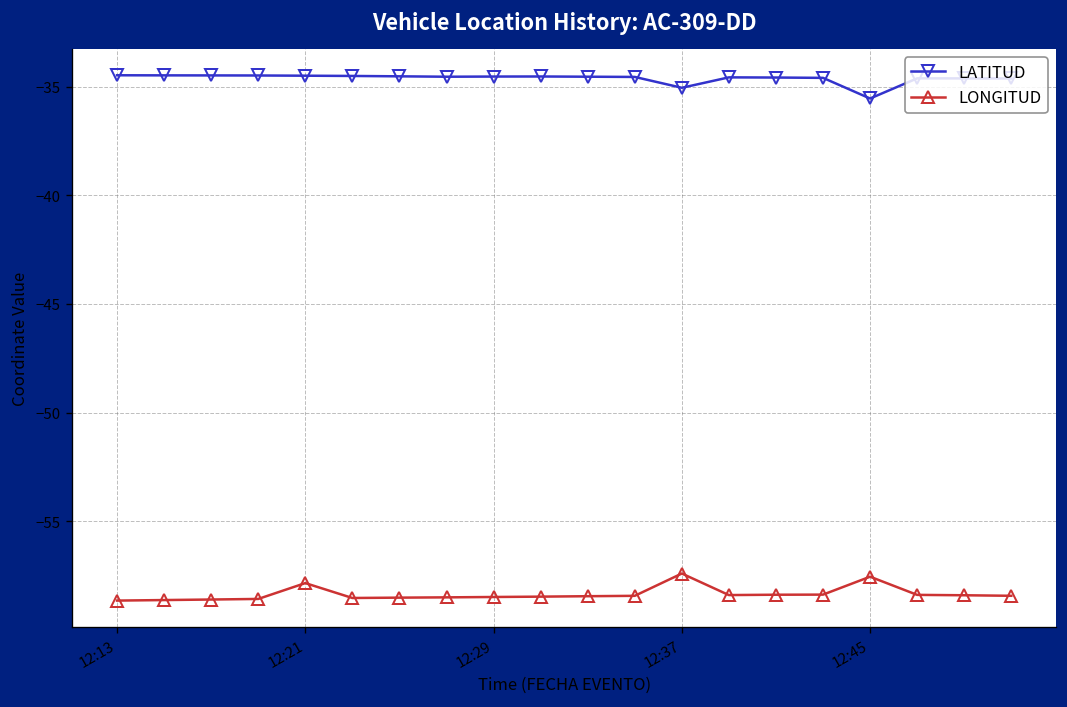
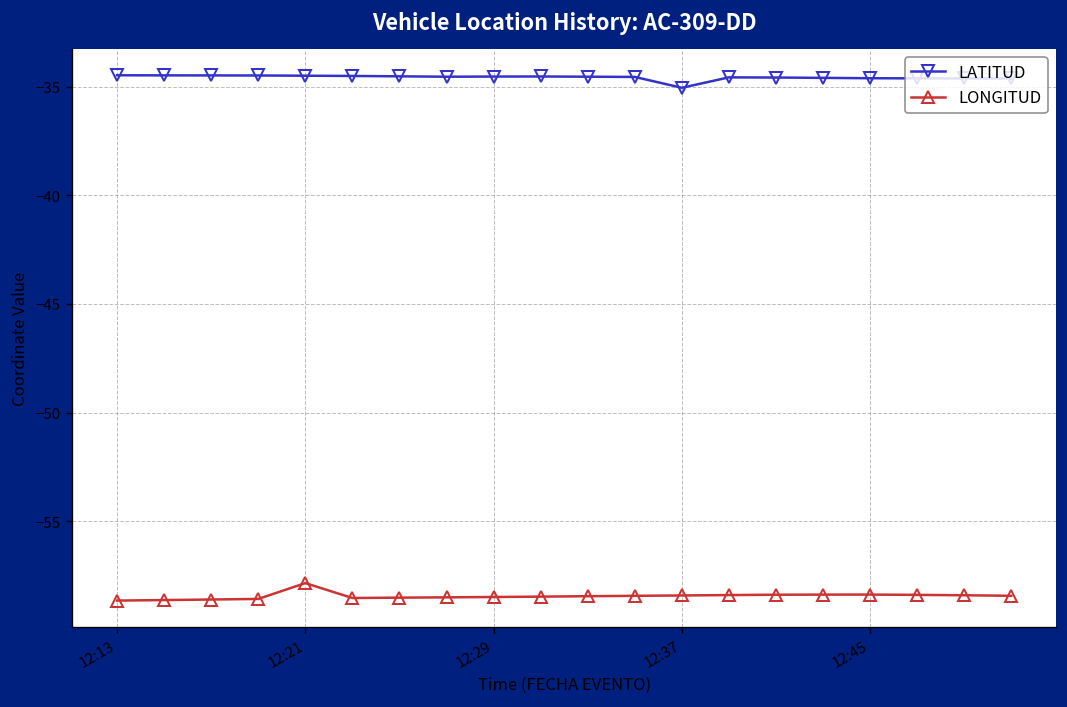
  {
    "LATITUD": {
      "12:13": -34.5,
      "12:21": -34.5,
      "12:37": -35.1,
-     "12:45": -35.5
+     "12:45": -34.6
    },
    "LONGITUD": {
      "12:13": -58.6,
      "12:21": -57.8,
-     "12:37": -57.4,
-     "12:45": -57.5
+     "12:37": -58.4,
+     "12:45": -58.4
    }
  }
